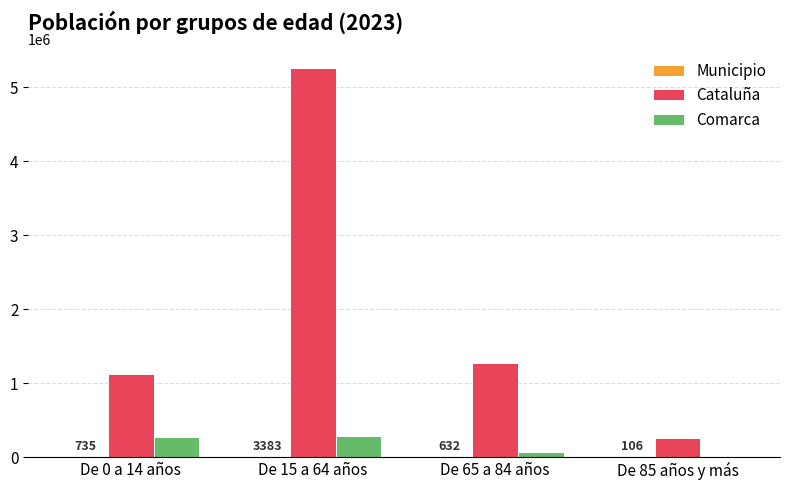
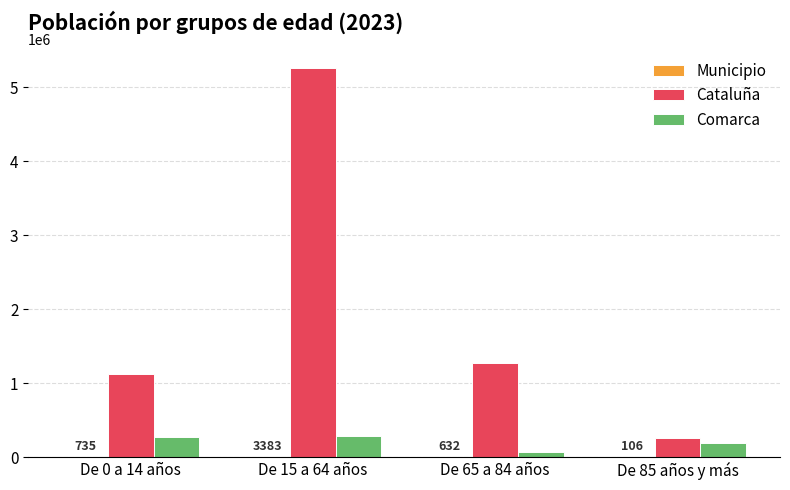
  {
    "Municipio": {
      "De 0 a 14 años": 735,
      "De 15 a 64 años": 3383,
      "De 65 a 84 años": 632,
      "De 85 años y más": 106
    },
    "Cataluña": {
      "De 0 a 14 años": 1100000,
      "De 15 a 64 años": 5300000,
      "De 65 a 84 años": 1300000,
      "De 85 años y más": 300000
    },
    "Comarca": {
      "De 0 a 14 años": 300000,
      "De 15 a 64 años": 300000,
      "De 65 a 84 años": 100000,
-     "De 85 años y más": 0
+     "De 85 años y más": 200000
    }
  }
